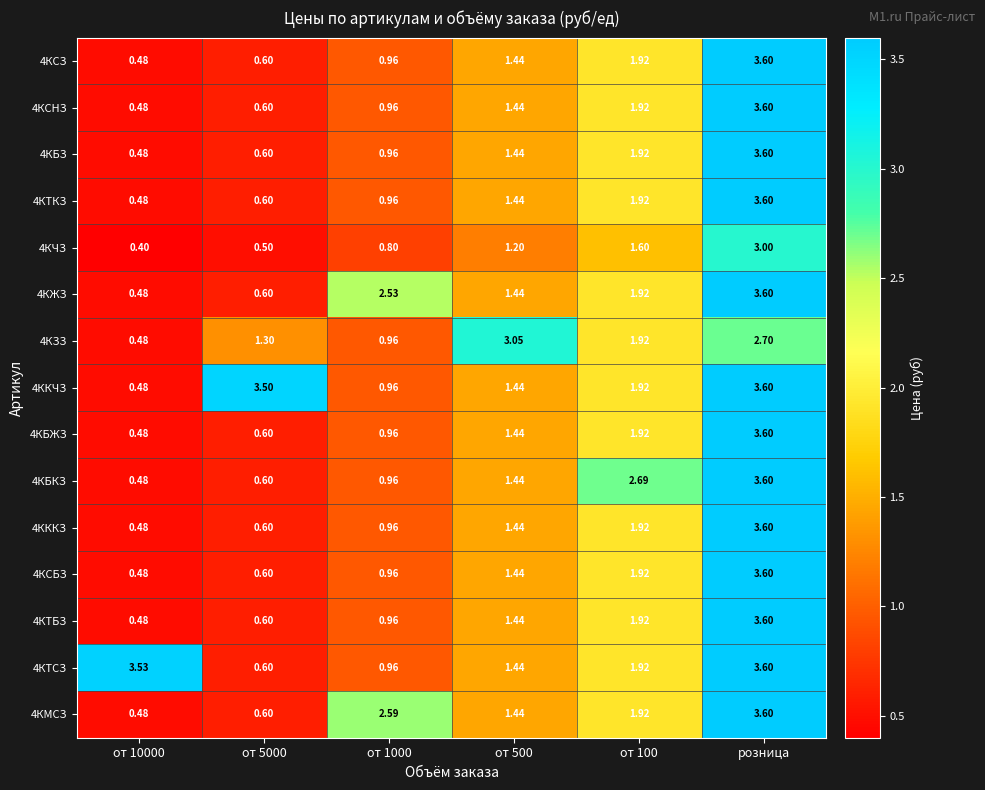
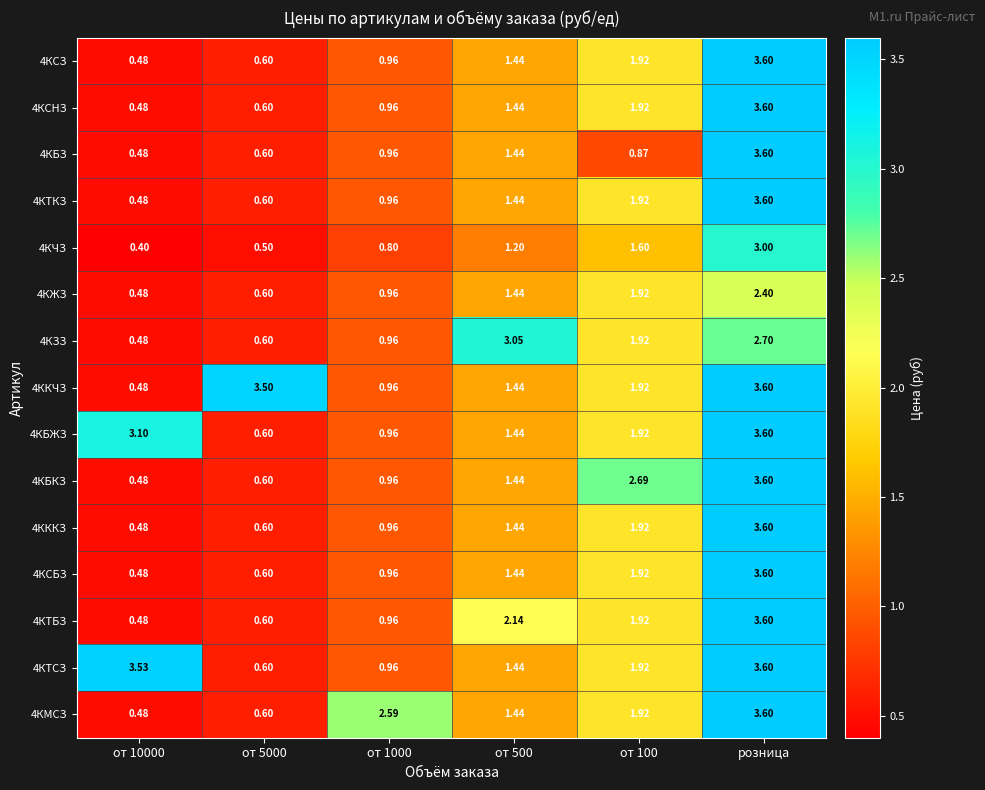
  {
    "4КСЗ": {
      "от 10000": 0.48,
      "от 5000": 0.60,
      "от 1000": 0.96,
      "от 500": 1.44,
      "от 100": 1.92,
      "розница": 3.60
    },
    "4КСНЗ": {
      "от 10000": 0.48,
      "от 5000": 0.60,
      "от 1000": 0.96,
      "от 500": 1.44,
      "от 100": 1.92,
      "розница": 3.60
    },
    "4КБЗ": {
      "от 10000": 0.48,
      "от 5000": 0.60,
      "от 1000": 0.96,
      "от 500": 1.44,
-     "от 100": 1.92,
+     "от 100": 0.87,
      "розница": 3.60
    },
    "4КТКЗ": {
      "от 10000": 0.48,
      "от 5000": 0.60,
      "от 1000": 0.96,
      "от 500": 1.44,
      "от 100": 1.92,
      "розница": 3.60
    },
    "4КЧЗ": {
      "от 10000": 0.40,
      "от 5000": 0.50,
      "от 1000": 0.80,
      "от 500": 1.20,
      "от 100": 1.60,
      "розница": 3.00
    },
    "4КЖЗ": {
      "от 10000": 0.48,
      "от 5000": 0.60,
-     "от 1000": 2.53,
+     "от 1000": 0.96,
      "от 500": 1.44,
      "от 100": 1.92,
-     "розница": 3.60
+     "розница": 2.40
    },
    "4КЗЗ": {
      "от 10000": 0.48,
-     "от 5000": 1.30,
+     "от 5000": 0.60,
      "от 1000": 0.96,
      "от 500": 3.05,
      "от 100": 1.92,
      "розница": 2.70
    },
    "4ККЧЗ": {
      "от 10000": 0.48,
      "от 5000": 3.50,
      "от 1000": 0.96,
      "от 500": 1.44,
      "от 100": 1.92,
      "розница": 3.60
    },
    "4КБЖЗ": {
-     "от 10000": 0.48,
+     "от 10000": 3.10,
      "от 5000": 0.60,
      "от 1000": 0.96,
      "от 500": 1.44,
      "от 100": 1.92,
      "розница": 3.60
    },
    "4КБКЗ": {
      "от 10000": 0.48,
      "от 5000": 0.60,
      "от 1000": 0.96,
      "от 500": 1.44,
      "от 100": 2.69,
      "розница": 3.60
    },
    "4КККЗ": {
      "от 10000": 0.48,
      "от 5000": 0.60,
      "от 1000": 0.96,
      "от 500": 1.44,
      "от 100": 1.92,
      "розница": 3.60
    },
    "4КСБЗ": {
      "от 10000": 0.48,
      "от 5000": 0.60,
      "от 1000": 0.96,
      "от 500": 1.44,
      "от 100": 1.92,
      "розница": 3.60
    },
    "4КТБЗ": {
      "от 10000": 0.48,
      "от 5000": 0.60,
      "от 1000": 0.96,
-     "от 500": 1.44,
+     "от 500": 2.14,
      "от 100": 1.92,
      "розница": 3.60
    },
    "4КТСЗ": {
      "от 10000": 3.53,
      "от 5000": 0.60,
      "от 1000": 0.96,
      "от 500": 1.44,
      "от 100": 1.92,
      "розница": 3.60
    },
    "4КМСЗ": {
      "от 10000": 0.48,
      "от 5000": 0.60,
      "от 1000": 2.59,
      "от 500": 1.44,
      "от 100": 1.92,
      "розница": 3.60
    }
  }
